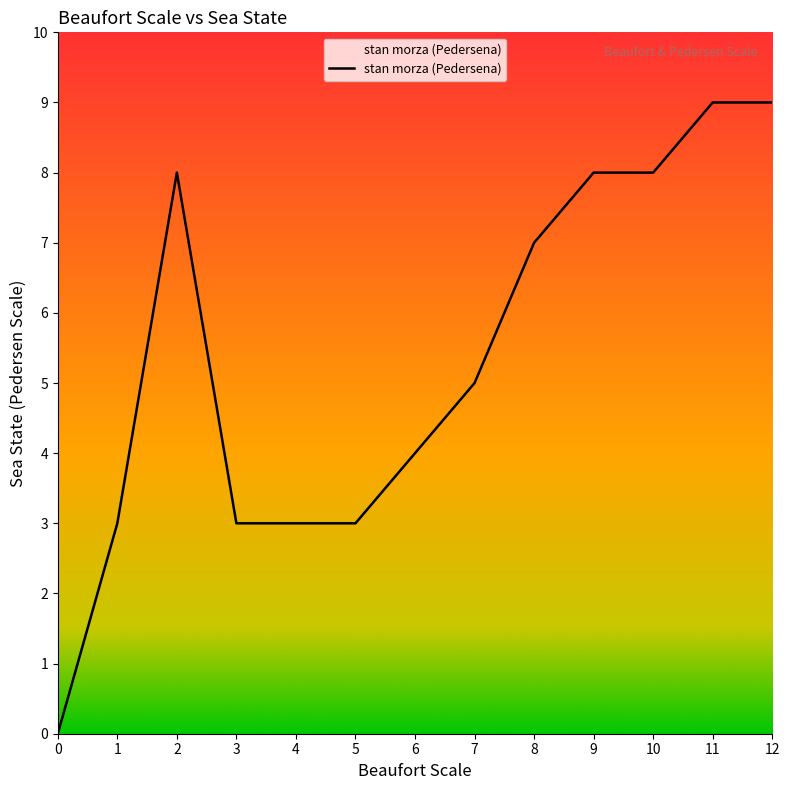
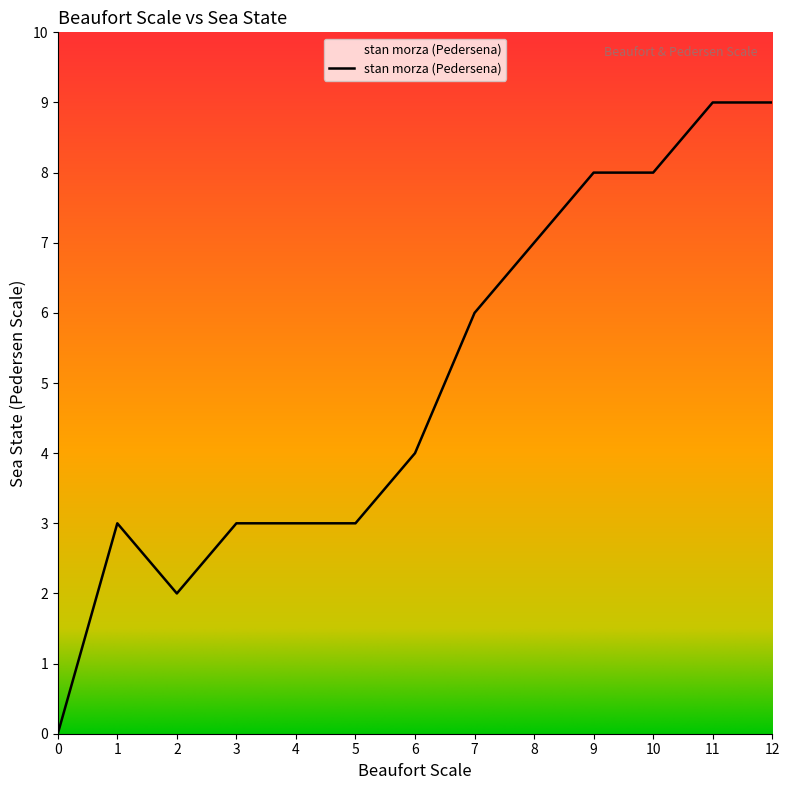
  {
    "0": 0,
    "1": 3,
-   "2": 8,
+   "2": 2,
    "3": 3,
    "4": 3,
    "5": 3,
    "6": 4,
-   "7": 5,
+   "7": 6,
    "8": 7,
    "9": 8,
    "10": 8,
    "11": 9,
    "12": 9
  }
